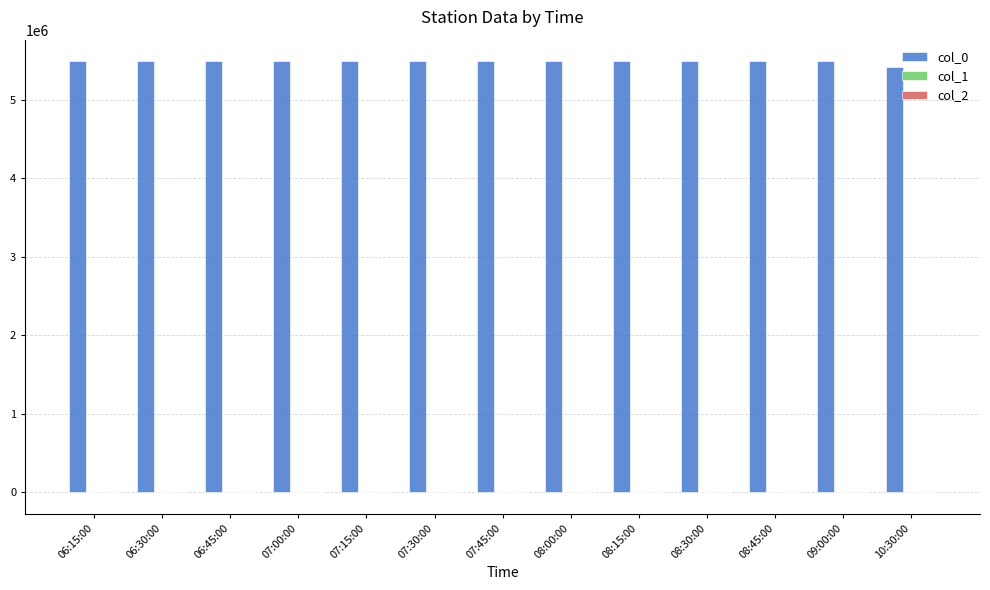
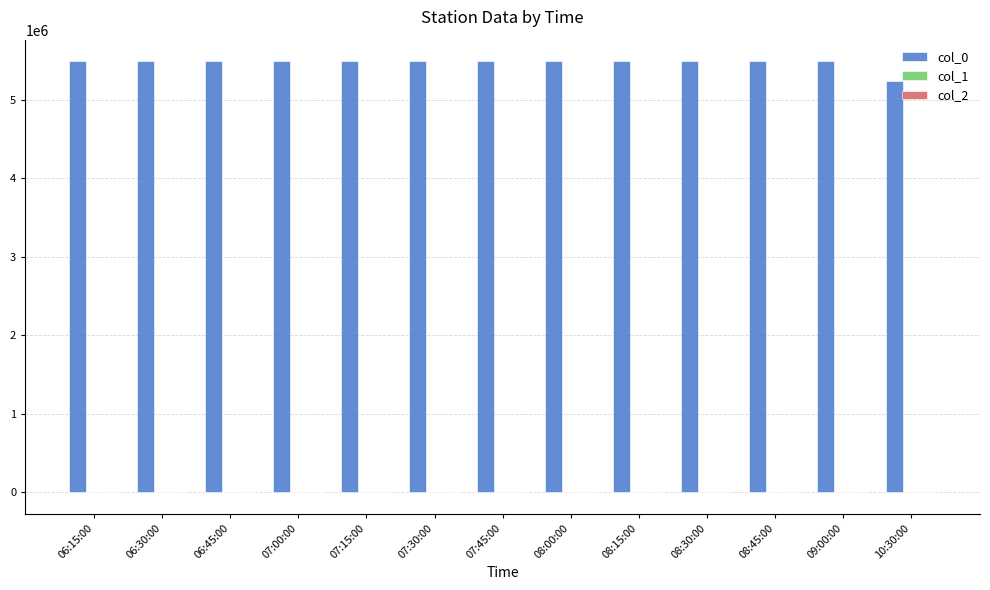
  {
    "col_0": {
      "06:15:00": 5500000,
      "06:30:00": 5500000,
      "06:45:00": 5500000,
      "07:00:00": 5500000,
      "07:15:00": 5500000,
      "07:30:00": 5500000,
      "07:45:00": 5500000,
      "08:00:00": 5500000,
      "08:15:00": 5500000,
      "08:30:00": 5500000,
      "08:45:00": 5500000,
      "09:00:00": 5500000,
-     "10:30:00": 5400000
+     "10:30:00": 5200000
    }
  }
